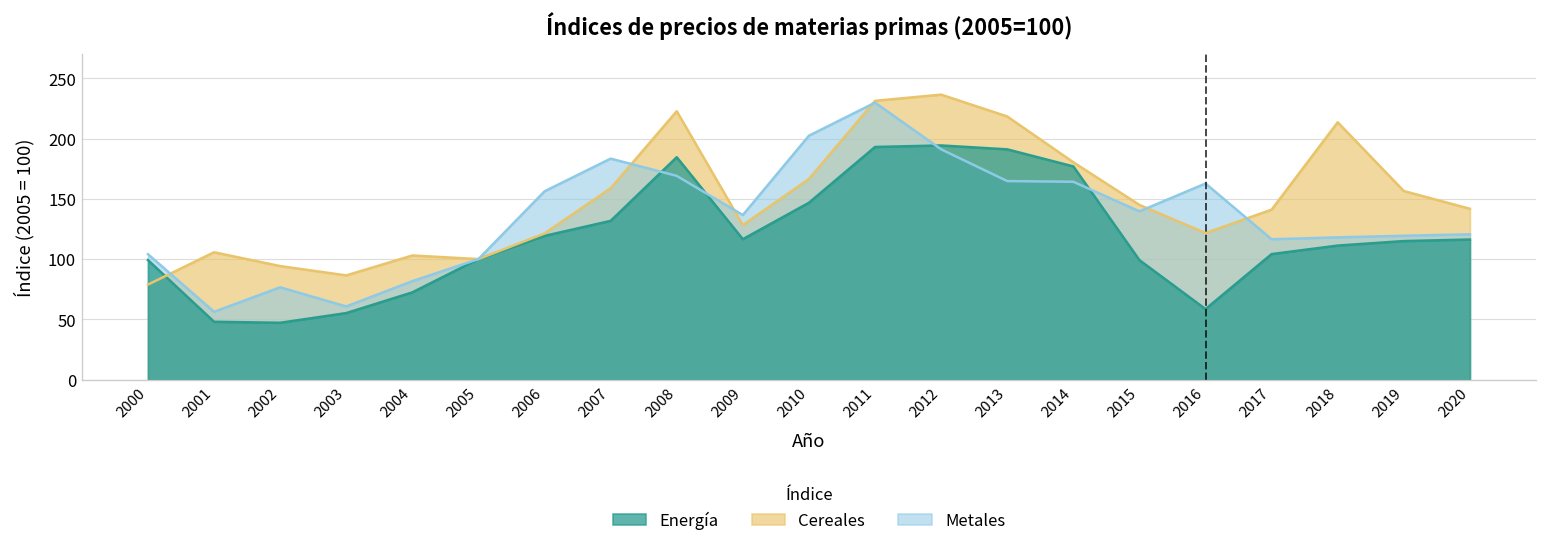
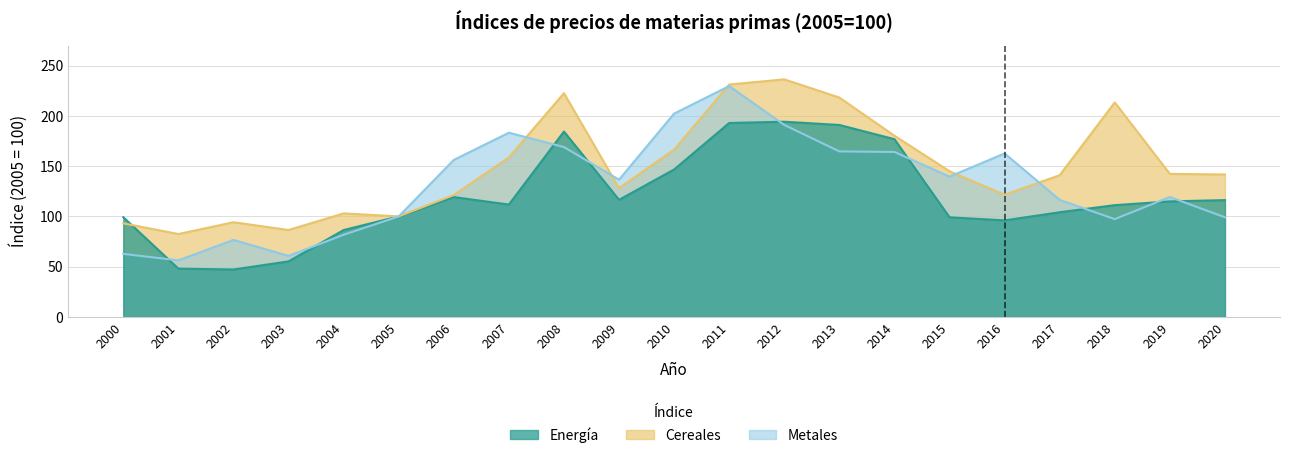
  {
    "Cereales": {
-     "2000": 79,
-     "2001": 106,
+     "2000": 93,
+     "2001": 82,
      "2002": 94,
      "2003": 86,
      "2004": 103,
      "2007": 159,
      "2008": 223,
      "2009": 128,
      "2010": 166,
      "2012": 236,
      "2013": 218,
      "2014": 180,
      "2015": 145,
      "2016": 122,
      "2017": 141,
      "2018": 213,
-     "2019": 156,
+     "2019": 142,
      "2020": 142
    },
    "Metales": {
-     "2000": 104,
+     "2000": 63,
      "2001": 56,
      "2002": 77,
      "2003": 61,
      "2004": 82,
      "2006": 156,
      "2007": 183,
      "2008": 169,
      "2009": 137,
      "2010": 202,
      "2012": 191,
      "2013": 165,
      "2014": 164,
      "2015": 140,
      "2016": 163,
      "2017": 116,
-     "2018": 118,
+     "2018": 97,
      "2019": 119,
-     "2020": 121
+     "2020": 99
    },
    "Energía": {
      "2000": 99,
      "2001": 48,
      "2002": 47,
      "2003": 55,
-     "2004": 72,
-     "2007": 132,
+     "2004": 86,
+     "2007": 112,
      "2008": 184,
      "2009": 116,
      "2010": 147,
      "2011": 193,
      "2012": 194,
      "2013": 191,
      "2014": 177,
      "2015": 99,
-     "2016": 59,
+     "2016": 96,
      "2017": 104,
      "2018": 111,
      "2019": 115,
      "2020": 116
    }
  }
